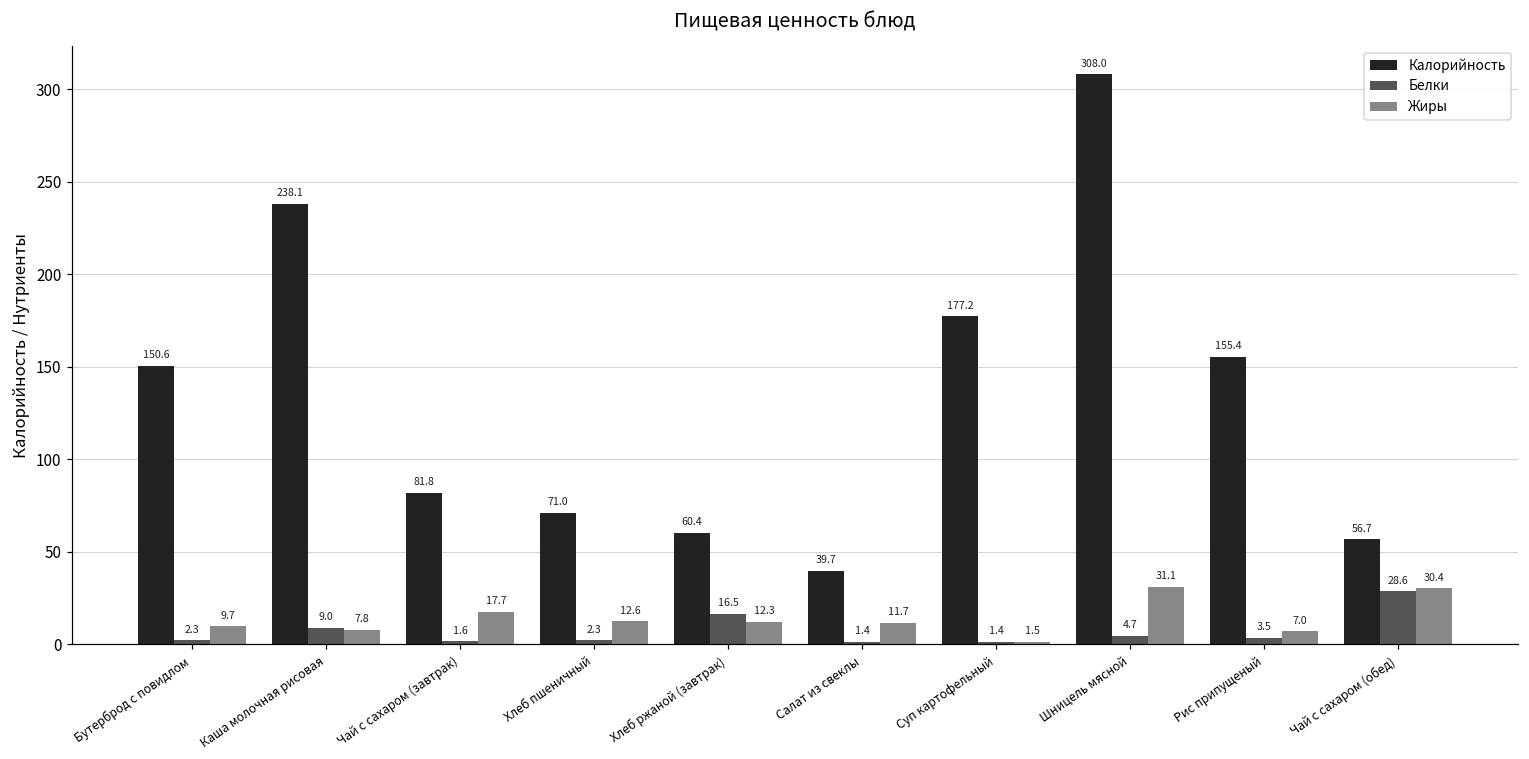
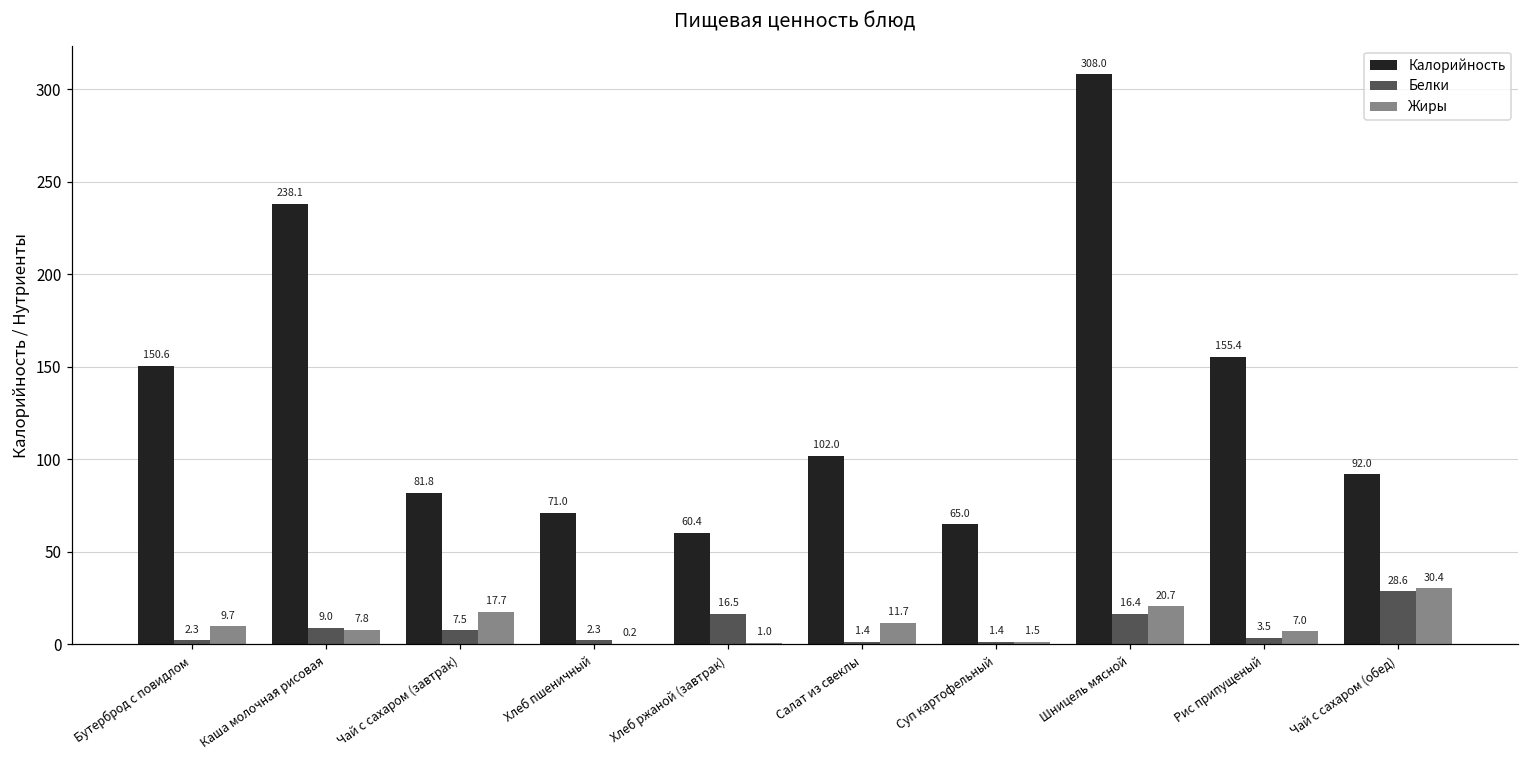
  {
    "Калорийность": {
      "Бутерброд с повидлом": 150.6,
      "Каша молочная рисовая": 238.1,
      "Чай с сахаром (завтрак)": 81.8,
      "Хлеб пшеничный": 71.0,
      "Хлеб ржаной (завтрак)": 60.4,
-     "Салат из свеклы": 39.7,
-     "Суп картофельный": 177.2,
+     "Салат из свеклы": 102.0,
+     "Суп картофельный": 65.0,
      "Шницель мясной": 308.0,
      "Рис припущеный": 155.4,
-     "Чай с сахаром (обед)": 56.7
+     "Чай с сахаром (обед)": 92.0
    },
    "Белки": {
      "Бутерброд с повидлом": 2.3,
      "Каша молочная рисовая": 9.0,
-     "Чай с сахаром (завтрак)": 1.6,
+     "Чай с сахаром (завтрак)": 7.5,
      "Хлеб пшеничный": 2.3,
      "Хлеб ржаной (завтрак)": 16.5,
      "Салат из свеклы": 1.4,
      "Суп картофельный": 1.4,
-     "Шницель мясной": 4.7,
+     "Шницель мясной": 16.4,
      "Рис припущеный": 3.5,
      "Чай с сахаром (обед)": 28.6
    },
    "Жиры": {
      "Бутерброд с повидлом": 9.7,
      "Каша молочная рисовая": 7.8,
      "Чай с сахаром (завтрак)": 17.7,
-     "Хлеб пшеничный": 12.6,
-     "Хлеб ржаной (завтрак)": 12.3,
+     "Хлеб пшеничный": 0.2,
+     "Хлеб ржаной (завтрак)": 1.0,
      "Салат из свеклы": 11.7,
      "Суп картофельный": 1.5,
-     "Шницель мясной": 31.1,
+     "Шницель мясной": 20.7,
      "Рис припущеный": 7.0,
      "Чай с сахаром (обед)": 30.4
    }
  }
